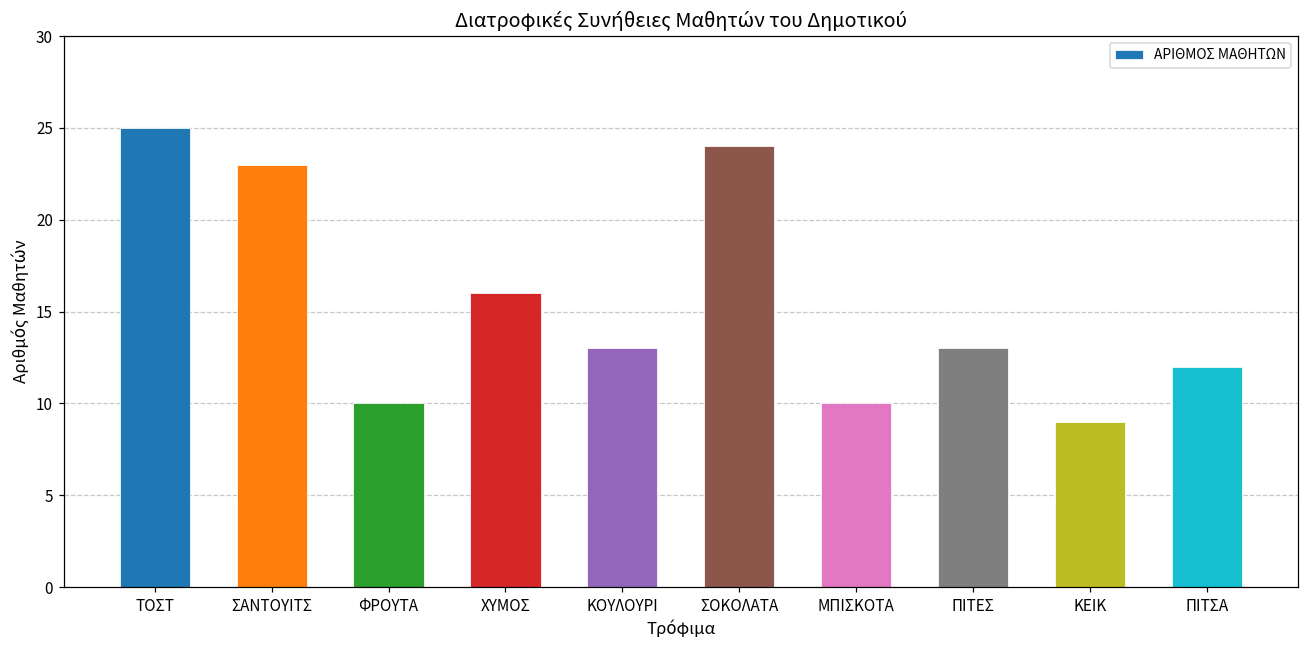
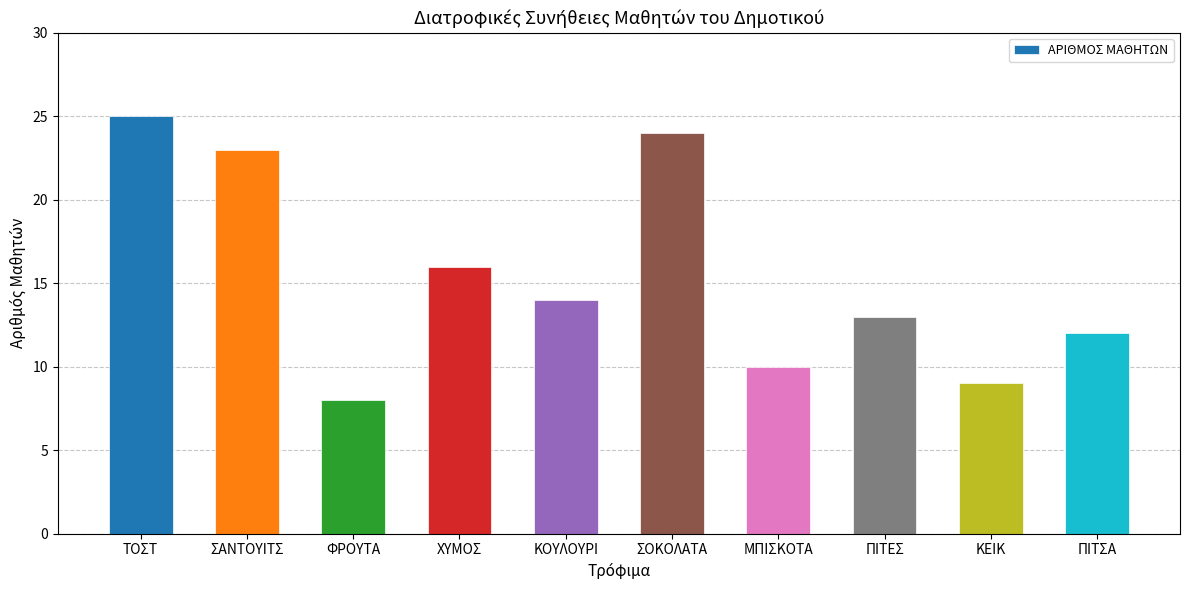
  {
    "ΤΟΣΤ": 25,
    "ΣΑΝΤΟΥΙΤΣ": 23,
-   "ΦΡΟΥΤΑ": 10,
+   "ΦΡΟΥΤΑ": 8,
    "ΧΥΜΟΣ": 16,
-   "ΚΟΥΛΟΥΡΙ": 13,
+   "ΚΟΥΛΟΥΡΙ": 14,
    "ΣΟΚΟΛΑΤΑ": 24,
    "ΜΠΙΣΚΟΤΑ": 10,
    "ΠΙΤΕΣ": 13,
    "ΚΕΙΚ": 9,
    "ΠΙΤΣΑ": 12
  }
